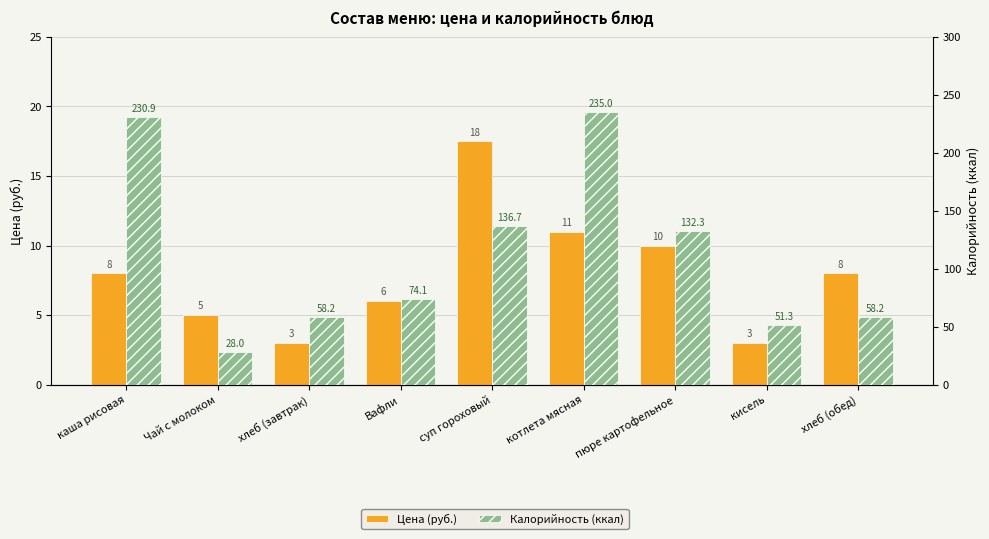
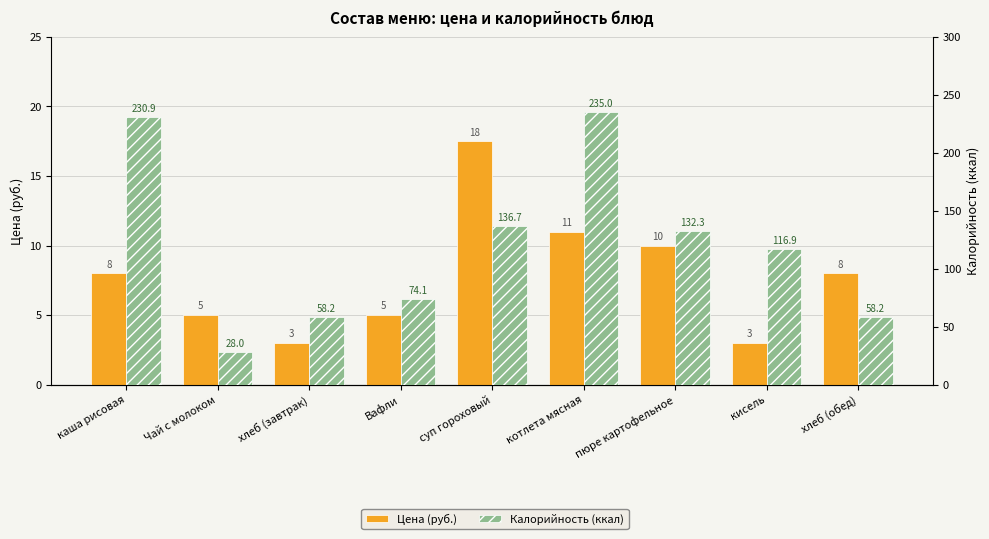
  {
    "Цена (руб.)": {
      "каша рисовая": 8,
      "Чай с молоком": 5,
      "хлеб (завтрак)": 3,
-     "Вафли": 6,
+     "Вафли": 5,
      "суп гороховый": 18,
      "котлета мясная": 11,
      "пюре картофельное": 10,
      "кисель": 3,
      "хлеб (обед)": 8
    },
    "Калорийность (ккал)": {
      "каша рисовая": 230.9,
      "Чай с молоком": 28.0,
      "хлеб (завтрак)": 58.2,
      "Вафли": 74.1,
      "суп гороховый": 136.7,
      "котлета мясная": 235.0,
      "пюре картофельное": 132.3,
-     "кисель": 51.3,
+     "кисель": 116.9,
      "хлеб (обед)": 58.2
    }
  }
